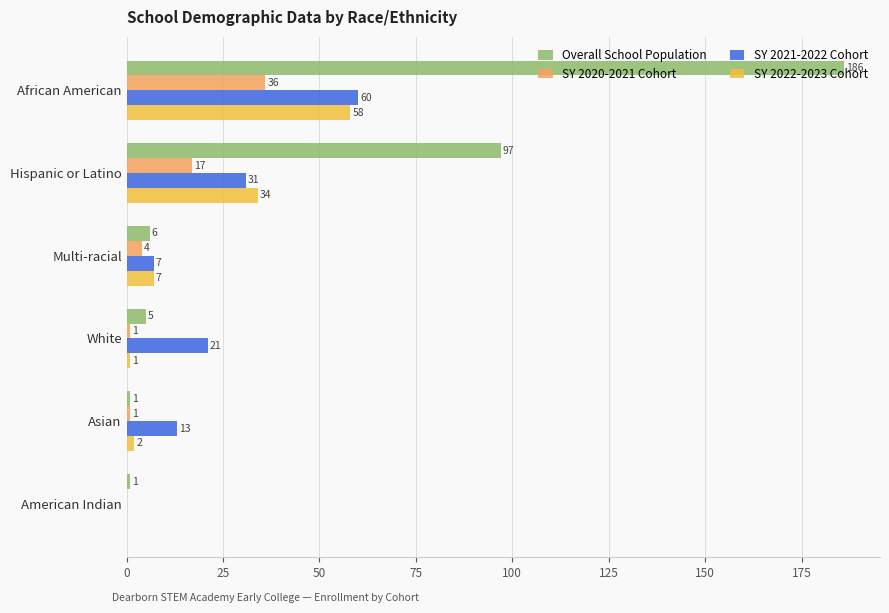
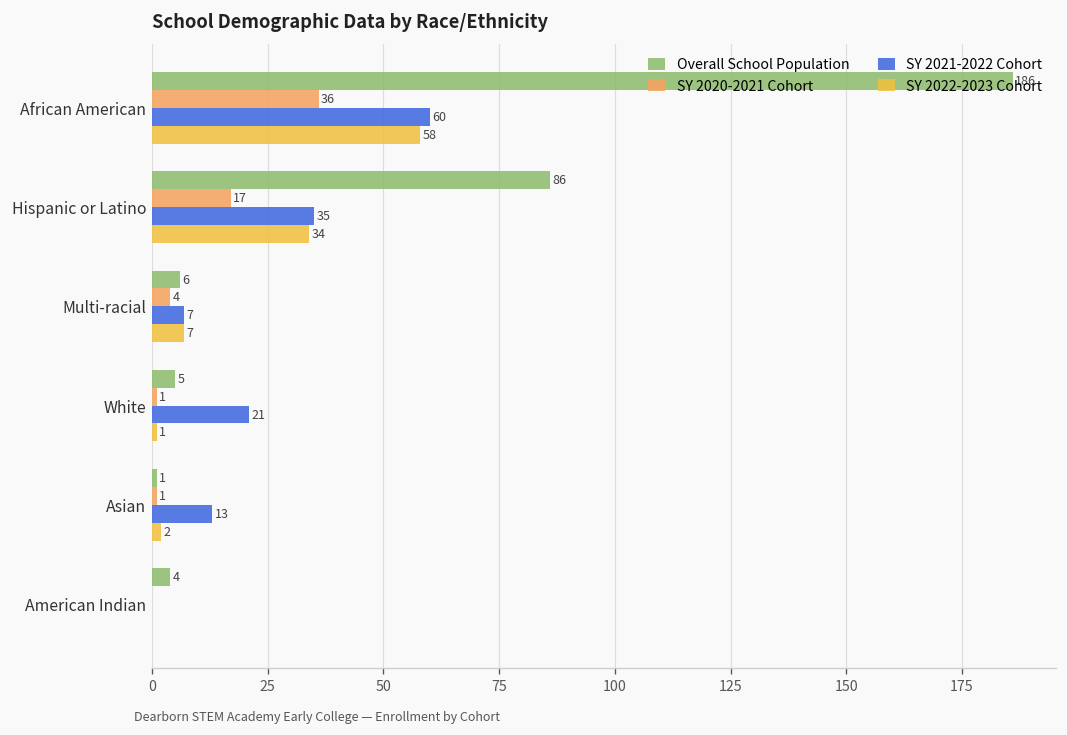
  {
    "Overall School Population": {
      "African American": 186,
-     "Hispanic or Latino": 97,
+     "Hispanic or Latino": 86,
      "Multi-racial": 6,
      "White": 5,
      "Asian": 1,
-     "American Indian": 1
+     "American Indian": 4
    },
    "SY 2021-2022 Cohort": {
      "African American": 60,
-     "Hispanic or Latino": 31,
+     "Hispanic or Latino": 35,
      "Multi-racial": 7,
      "White": 21,
      "Asian": 13
    }
  }
